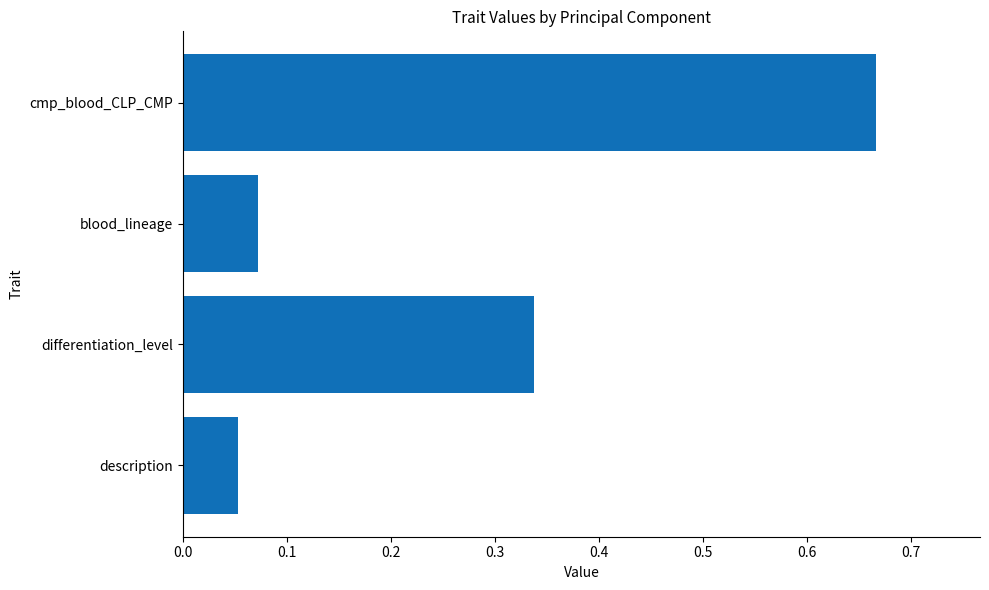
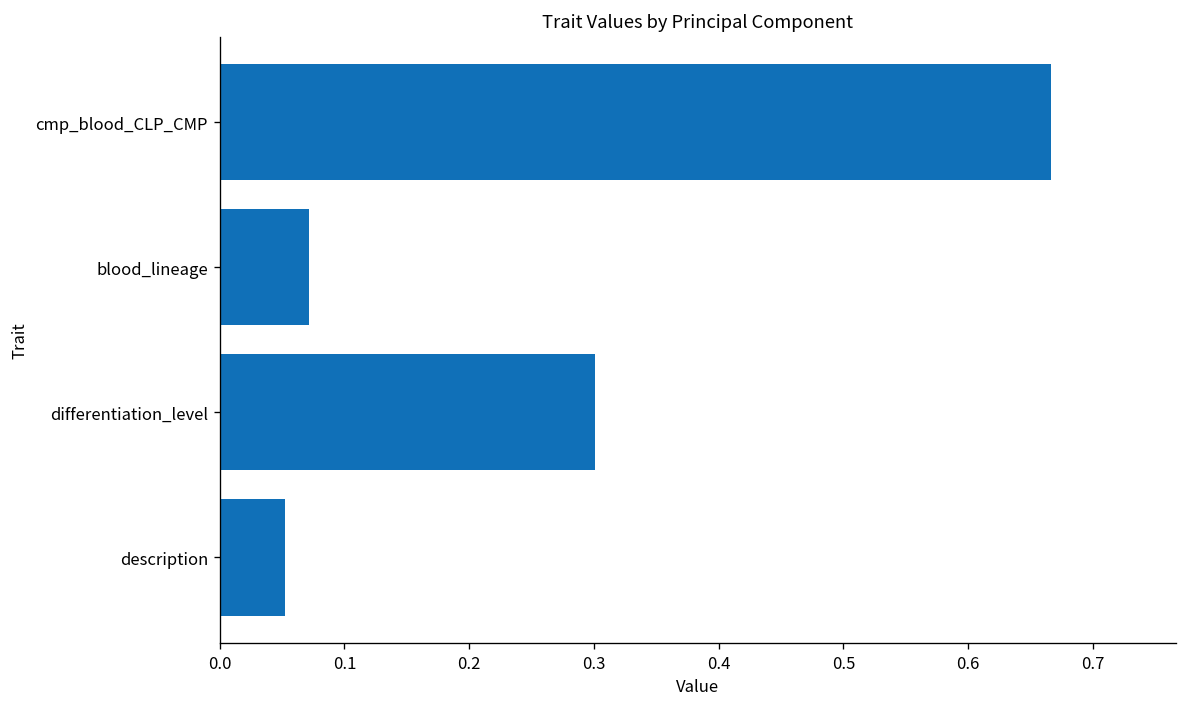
  {
    "cmp_blood_CLP_CMP": 0.667,
    "blood_lineage": 0.072,
-   "differentiation_level": 0.338,
+   "differentiation_level": 0.301,
    "description": 0.053
  }
